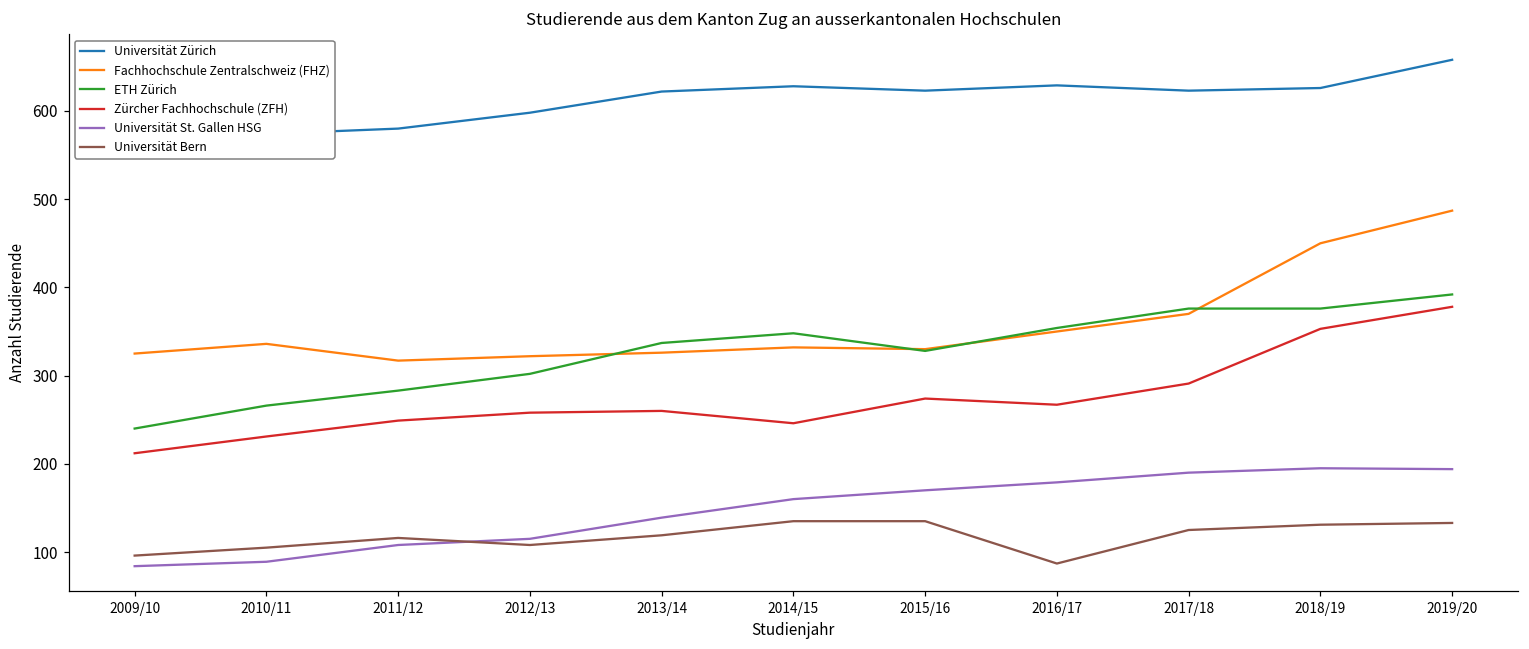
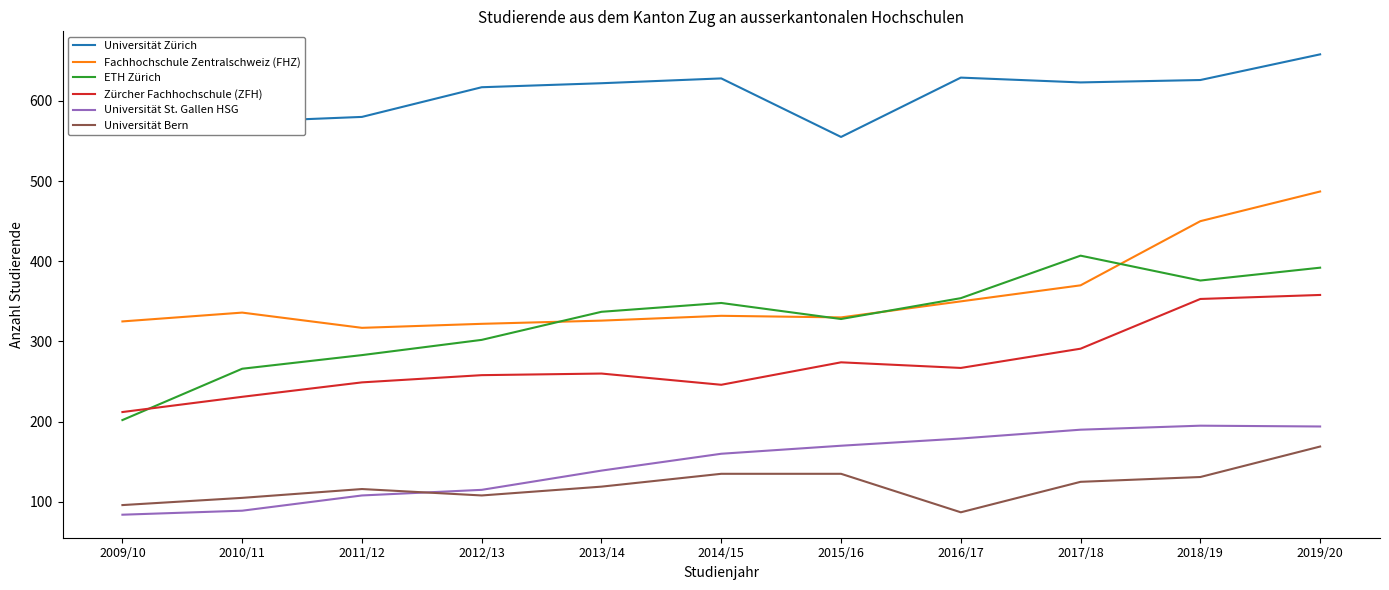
  {
    "Universität Zürich": {
      "2011/12": 580,
-     "2012/13": 600,
+     "2012/13": 620,
      "2013/14": 620,
      "2014/15": 630,
-     "2015/16": 620,
+     "2015/16": 560,
      "2016/17": 630,
      "2017/18": 620,
      "2018/19": 630,
      "2019/20": 660
    },
    "Fachhochschule Zentralschweiz (FHZ)": {
      "2009/10": 330,
      "2010/11": 340,
      "2011/12": 320,
      "2012/13": 320,
      "2013/14": 330,
      "2014/15": 330,
      "2016/17": 350,
      "2017/18": 370,
      "2018/19": 450,
      "2019/20": 490
    },
    "ETH Zürich": {
-     "2009/10": 240,
+     "2009/10": 200,
      "2010/11": 270,
      "2011/12": 280,
      "2012/13": 300,
      "2013/14": 340,
      "2014/15": 350,
      "2016/17": 350,
-     "2017/18": 380,
+     "2017/18": 410,
      "2018/19": 380,
      "2019/20": 390
    },
    "Zürcher Fachhochschule (ZFH)": {
      "2009/10": 210,
      "2010/11": 230,
      "2011/12": 250,
      "2012/13": 260,
      "2013/14": 260,
      "2014/15": 250,
      "2015/16": 270,
      "2016/17": 270,
      "2017/18": 290,
      "2018/19": 350,
-     "2019/20": 380
+     "2019/20": 360
    },
    "Universität St. Gallen HSG": {
      "2009/10": 80,
      "2010/11": 90,
      "2011/12": 110,
      "2012/13": 120,
      "2013/14": 140,
      "2014/15": 160,
      "2015/16": 170,
      "2016/17": 180,
      "2017/18": 190,
      "2018/19": 200,
      "2019/20": 190
    },
    "Universität Bern": {
      "2009/10": 100,
      "2010/11": 110,
      "2011/12": 120,
      "2012/13": 110,
      "2013/14": 120,
      "2014/15": 140,
      "2015/16": 140,
      "2016/17": 90,
      "2017/18": 130,
      "2018/19": 130,
-     "2019/20": 130
+     "2019/20": 170
    }
  }
